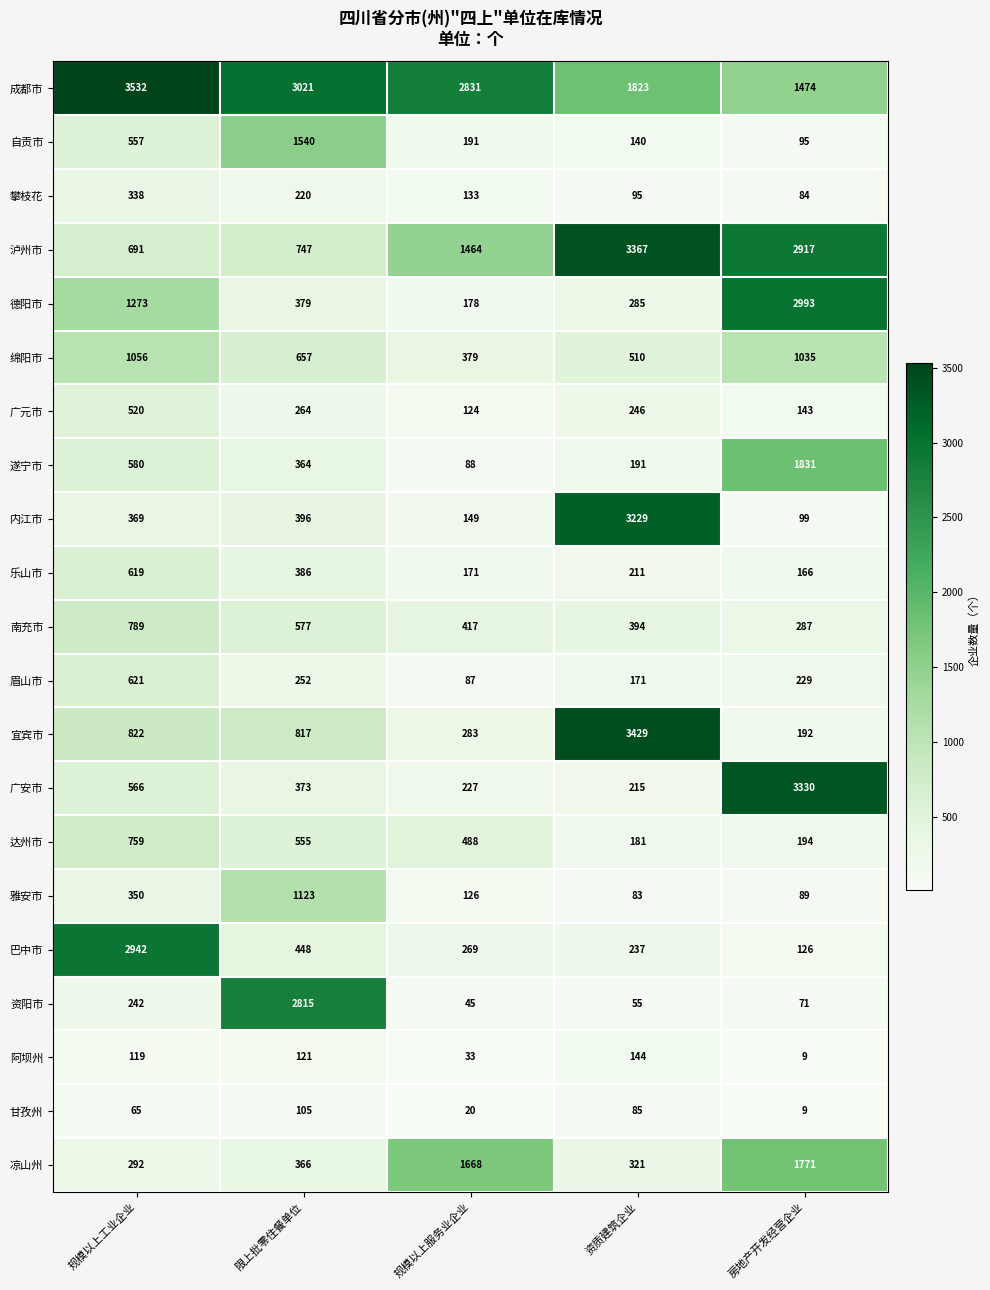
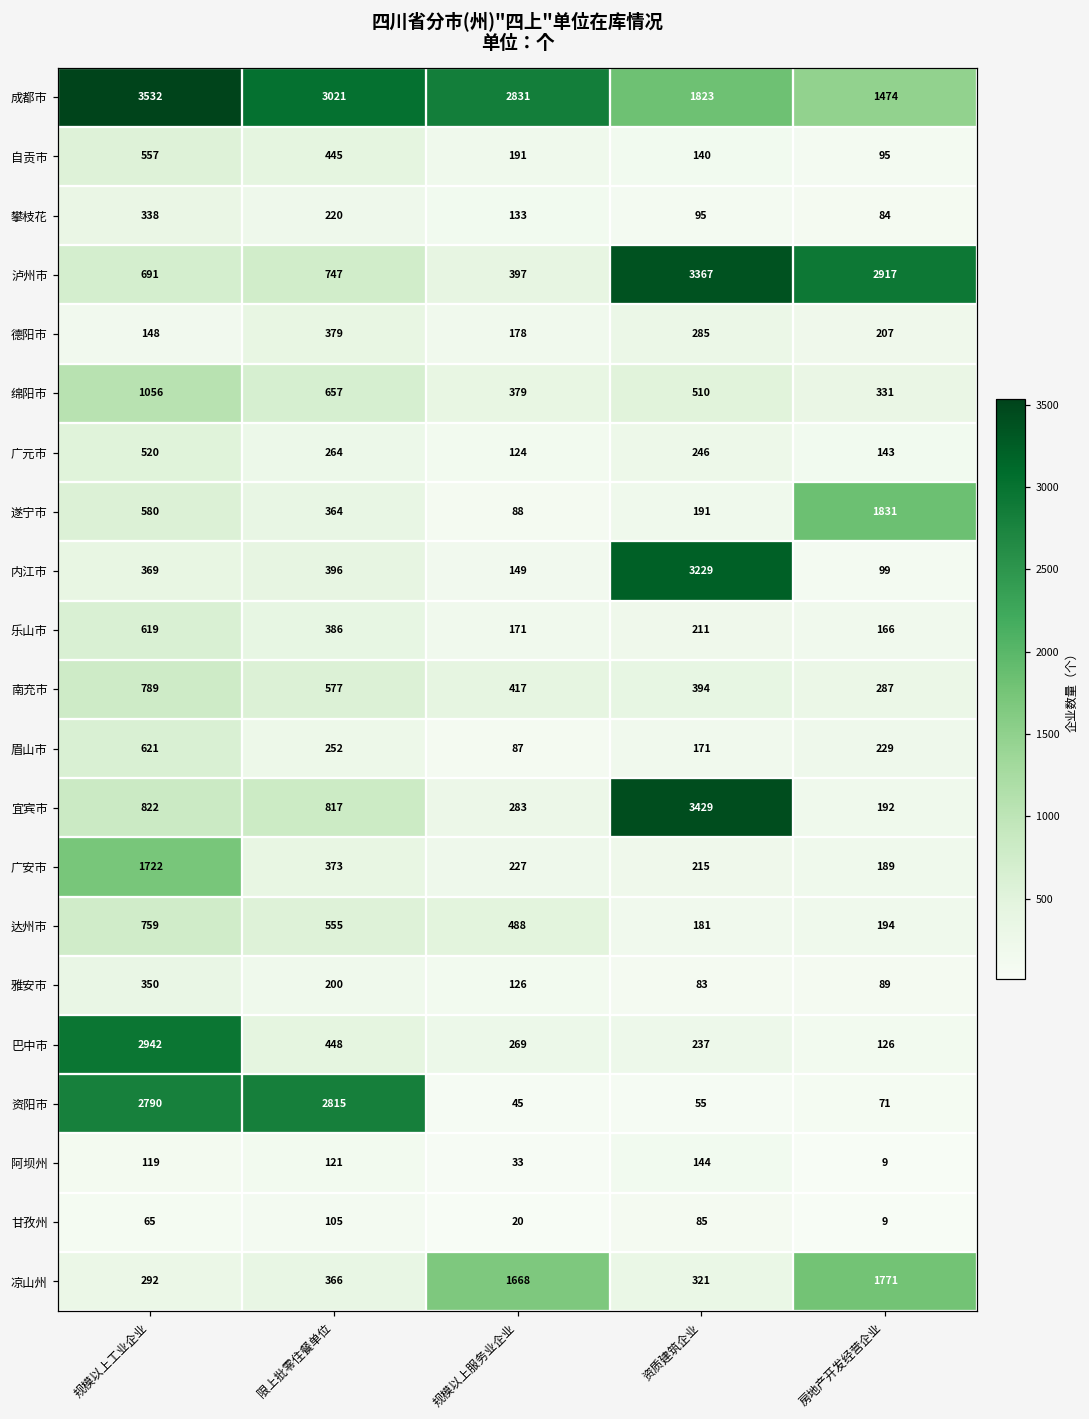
  {
    "成都市": {
      "规模以上工业企业": 3532,
      "限上批零住餐单位": 3021,
      "规模以上服务业企业": 2831,
      "资质建筑企业": 1823,
      "房地产开发经营企业": 1474
    },
    "自贡市": {
      "规模以上工业企业": 557,
-     "限上批零住餐单位": 1540,
+     "限上批零住餐单位": 445,
      "规模以上服务业企业": 191,
      "资质建筑企业": 140,
      "房地产开发经营企业": 95
    },
    "攀枝花": {
      "规模以上工业企业": 338,
      "限上批零住餐单位": 220,
      "规模以上服务业企业": 133,
      "资质建筑企业": 95,
      "房地产开发经营企业": 84
    },
    "泸州市": {
      "规模以上工业企业": 691,
      "限上批零住餐单位": 747,
-     "规模以上服务业企业": 1464,
+     "规模以上服务业企业": 397,
      "资质建筑企业": 3367,
      "房地产开发经营企业": 2917
    },
    "德阳市": {
-     "规模以上工业企业": 1273,
+     "规模以上工业企业": 148,
      "限上批零住餐单位": 379,
      "规模以上服务业企业": 178,
      "资质建筑企业": 285,
-     "房地产开发经营企业": 2993
+     "房地产开发经营企业": 207
    },
    "绵阳市": {
      "规模以上工业企业": 1056,
      "限上批零住餐单位": 657,
      "规模以上服务业企业": 379,
      "资质建筑企业": 510,
-     "房地产开发经营企业": 1035
+     "房地产开发经营企业": 331
    },
    "广元市": {
      "规模以上工业企业": 520,
      "限上批零住餐单位": 264,
      "规模以上服务业企业": 124,
      "资质建筑企业": 246,
      "房地产开发经营企业": 143
    },
    "遂宁市": {
      "规模以上工业企业": 580,
      "限上批零住餐单位": 364,
      "规模以上服务业企业": 88,
      "资质建筑企业": 191,
      "房地产开发经营企业": 1831
    },
    "内江市": {
      "规模以上工业企业": 369,
      "限上批零住餐单位": 396,
      "规模以上服务业企业": 149,
      "资质建筑企业": 3229,
      "房地产开发经营企业": 99
    },
    "乐山市": {
      "规模以上工业企业": 619,
      "限上批零住餐单位": 386,
      "规模以上服务业企业": 171,
      "资质建筑企业": 211,
      "房地产开发经营企业": 166
    },
    "南充市": {
      "规模以上工业企业": 789,
      "限上批零住餐单位": 577,
      "规模以上服务业企业": 417,
      "资质建筑企业": 394,
      "房地产开发经营企业": 287
    },
    "眉山市": {
      "规模以上工业企业": 621,
      "限上批零住餐单位": 252,
      "规模以上服务业企业": 87,
      "资质建筑企业": 171,
      "房地产开发经营企业": 229
    },
    "宜宾市": {
      "规模以上工业企业": 822,
      "限上批零住餐单位": 817,
      "规模以上服务业企业": 283,
      "资质建筑企业": 3429,
      "房地产开发经营企业": 192
    },
    "广安市": {
-     "规模以上工业企业": 566,
+     "规模以上工业企业": 1722,
      "限上批零住餐单位": 373,
      "规模以上服务业企业": 227,
      "资质建筑企业": 215,
-     "房地产开发经营企业": 3330
+     "房地产开发经营企业": 189
    },
    "达州市": {
      "规模以上工业企业": 759,
      "限上批零住餐单位": 555,
      "规模以上服务业企业": 488,
      "资质建筑企业": 181,
      "房地产开发经营企业": 194
    },
    "雅安市": {
      "规模以上工业企业": 350,
-     "限上批零住餐单位": 1123,
+     "限上批零住餐单位": 200,
      "规模以上服务业企业": 126,
      "资质建筑企业": 83,
      "房地产开发经营企业": 89
    },
    "巴中市": {
      "规模以上工业企业": 2942,
      "限上批零住餐单位": 448,
      "规模以上服务业企业": 269,
      "资质建筑企业": 237,
      "房地产开发经营企业": 126
    },
    "资阳市": {
-     "规模以上工业企业": 242,
+     "规模以上工业企业": 2790,
      "限上批零住餐单位": 2815,
      "规模以上服务业企业": 45,
      "资质建筑企业": 55,
      "房地产开发经营企业": 71
    },
    "阿坝州": {
      "规模以上工业企业": 119,
      "限上批零住餐单位": 121,
      "规模以上服务业企业": 33,
      "资质建筑企业": 144,
      "房地产开发经营企业": 9
    },
    "甘孜州": {
      "规模以上工业企业": 65,
      "限上批零住餐单位": 105,
      "规模以上服务业企业": 20,
      "资质建筑企业": 85,
      "房地产开发经营企业": 9
    },
    "凉山州": {
      "规模以上工业企业": 292,
      "限上批零住餐单位": 366,
      "规模以上服务业企业": 1668,
      "资质建筑企业": 321,
      "房地产开发经营企业": 1771
    }
  }
